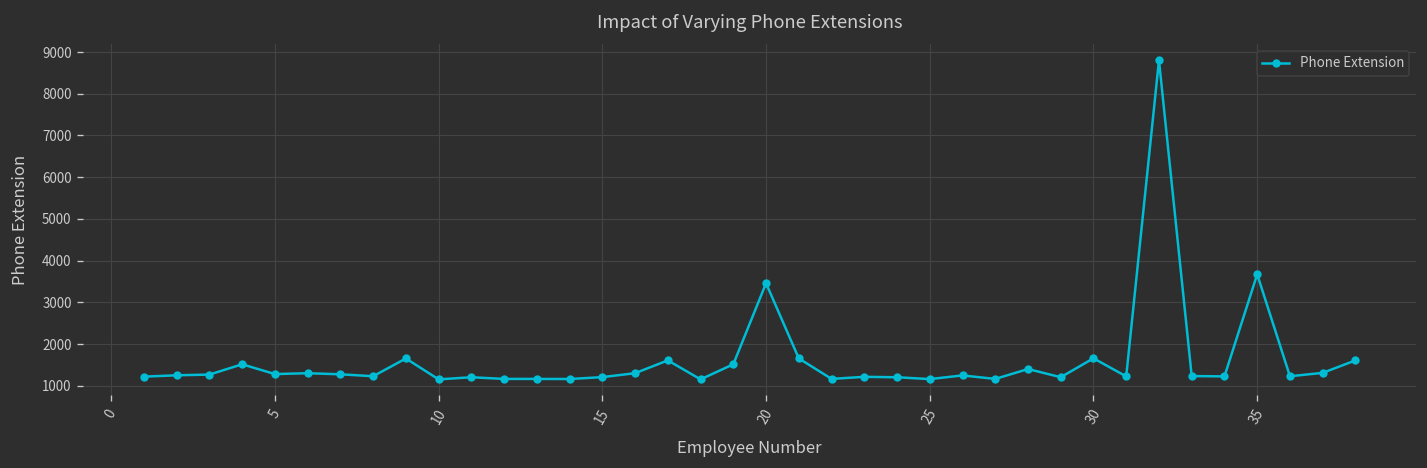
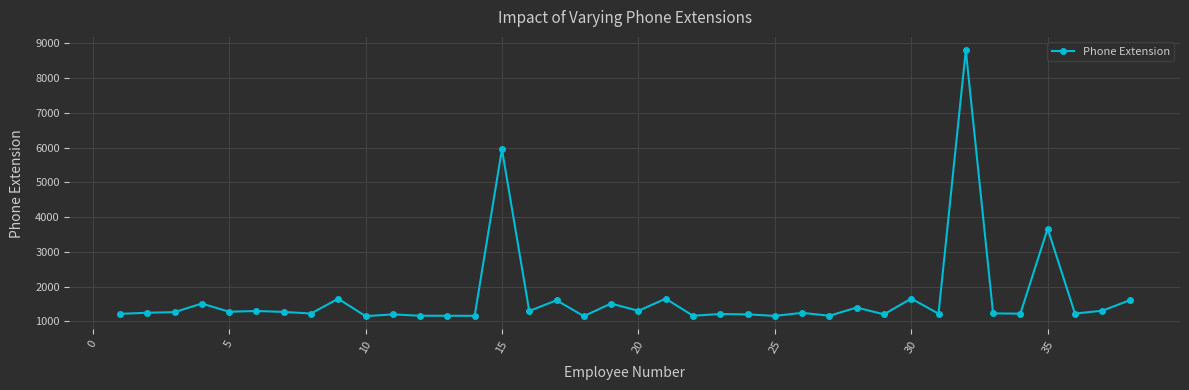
  {
    "5": 1300,
    "10": 1200,
-   "15": 1200,
-   "20": 3500,
+   "15": 6000,
+   "20": 1300,
    "25": 1200,
    "30": 1700,
    "35": 3700
  }
